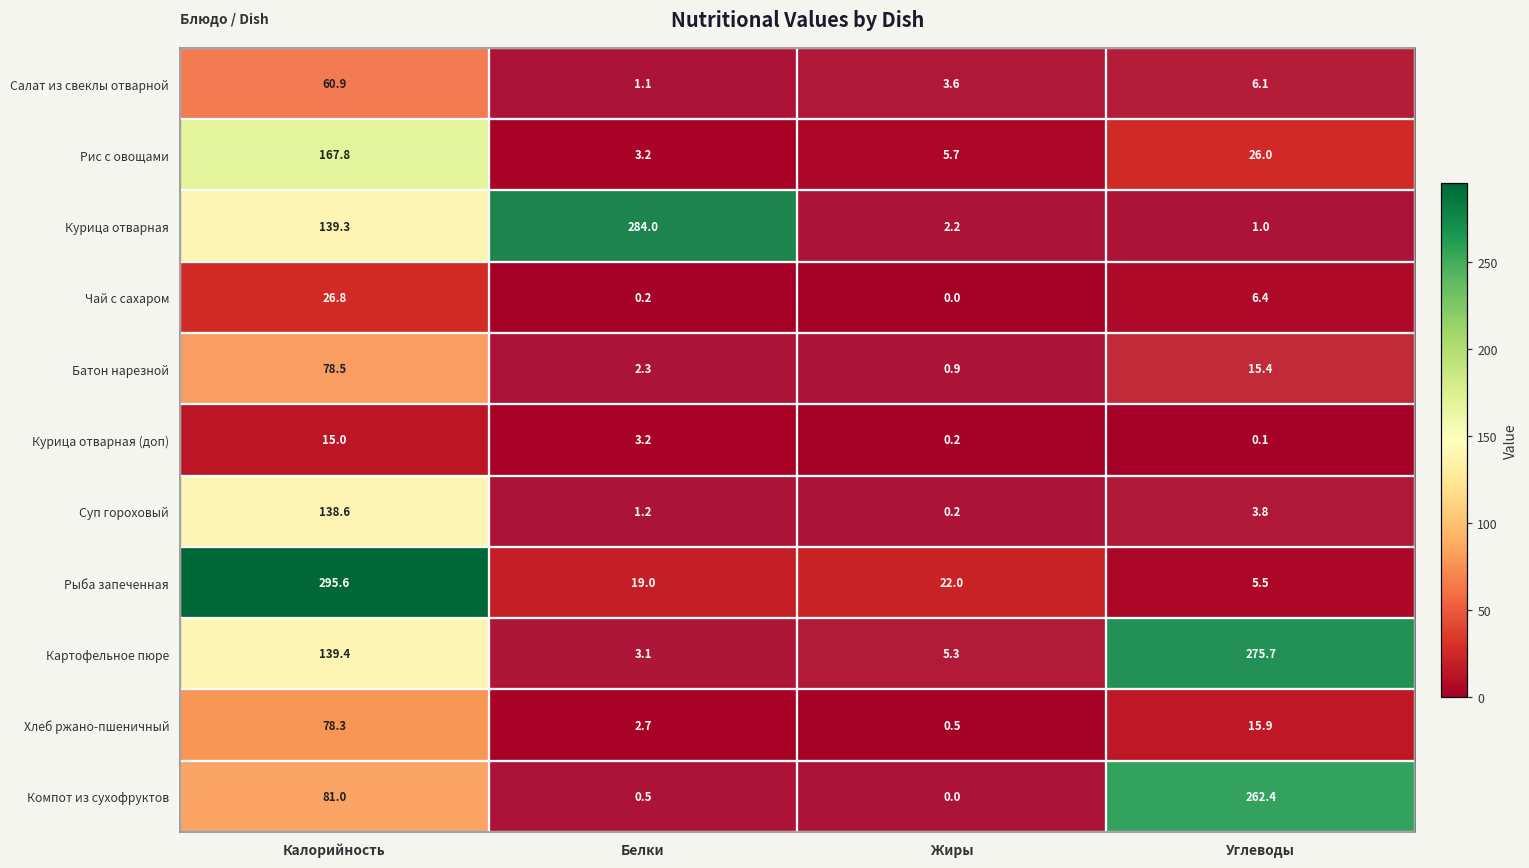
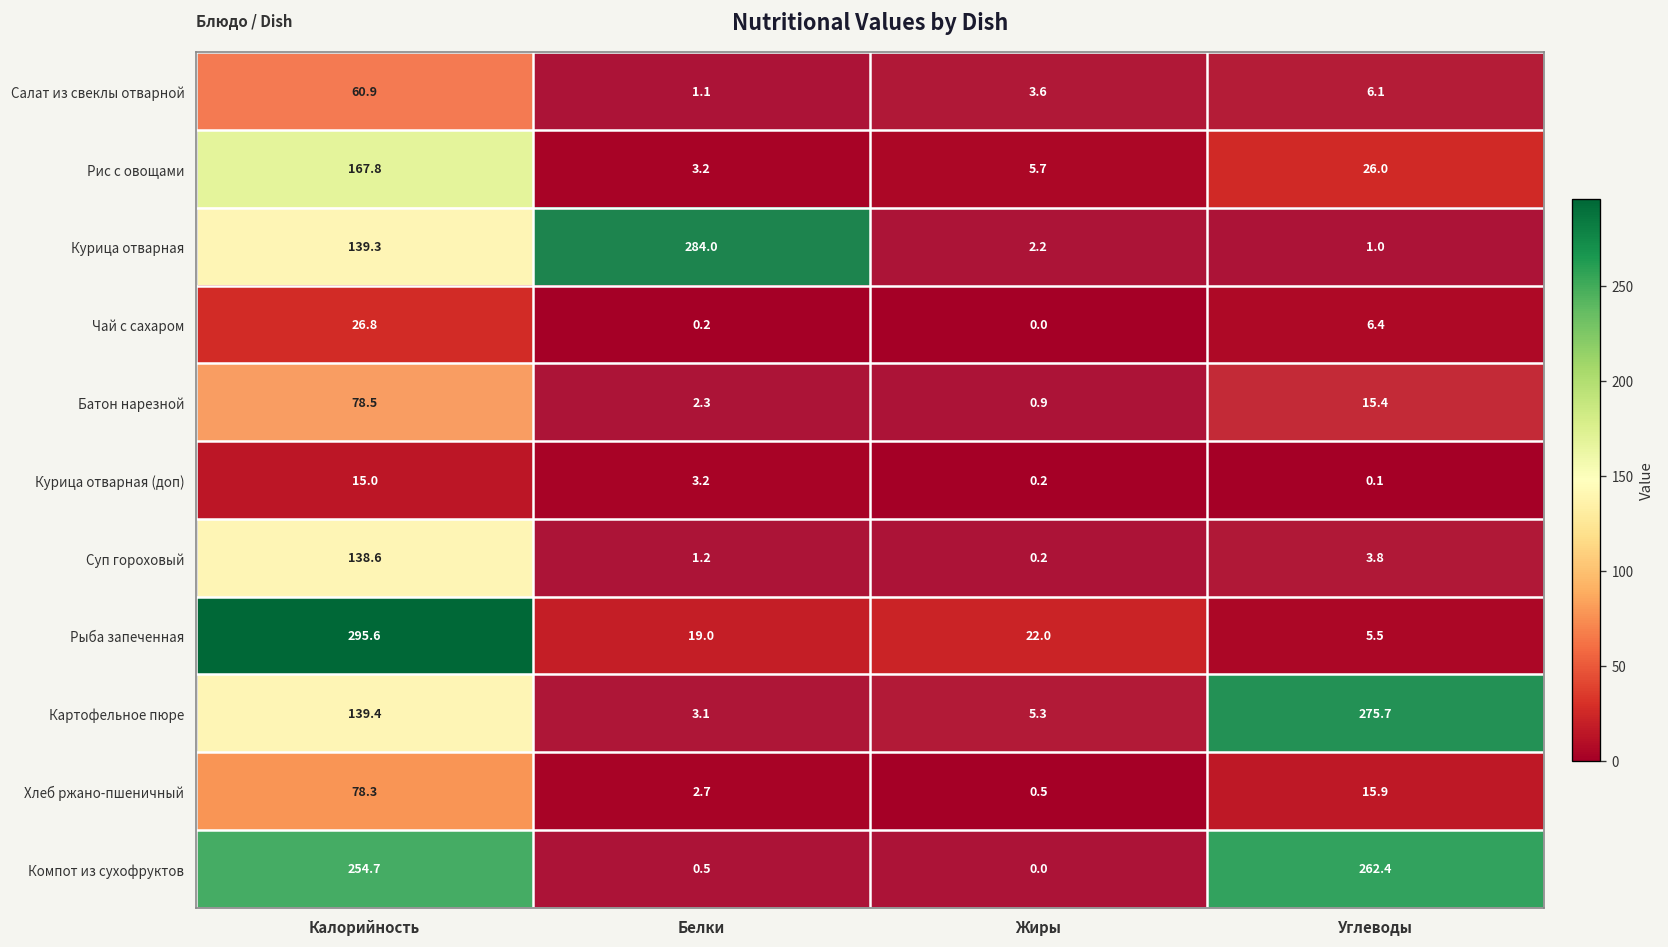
  {
    "Салат из свеклы отварной": {
      "Калорийность": 60.9,
      "Белки": 1.1,
      "Жиры": 3.6,
      "Углеводы": 6.1
    },
    "Рис с овощами": {
      "Калорийность": 167.8,
      "Белки": 3.2,
      "Жиры": 5.7,
      "Углеводы": 26.0
    },
    "Курица отварная": {
      "Калорийность": 139.3,
      "Белки": 284.0,
      "Жиры": 2.2,
      "Углеводы": 1.0
    },
    "Чай с сахаром": {
      "Калорийность": 26.8,
      "Белки": 0.2,
      "Жиры": 0.0,
      "Углеводы": 6.4
    },
    "Батон нарезной": {
      "Калорийность": 78.5,
      "Белки": 2.3,
      "Жиры": 0.9,
      "Углеводы": 15.4
    },
    "Курица отварная (доп)": {
      "Калорийность": 15.0,
      "Белки": 3.2,
      "Жиры": 0.2,
      "Углеводы": 0.1
    },
    "Суп гороховый": {
      "Калорийность": 138.6,
      "Белки": 1.2,
      "Жиры": 0.2,
      "Углеводы": 3.8
    },
    "Рыба запеченная": {
      "Калорийность": 295.6,
      "Белки": 19.0,
      "Жиры": 22.0,
      "Углеводы": 5.5
    },
    "Картофельное пюре": {
      "Калорийность": 139.4,
      "Белки": 3.1,
      "Жиры": 5.3,
      "Углеводы": 275.7
    },
    "Хлеб ржано-пшеничный": {
      "Калорийность": 78.3,
      "Белки": 2.7,
      "Жиры": 0.5,
      "Углеводы": 15.9
    },
    "Компот из сухофруктов": {
-     "Калорийность": 81.0,
+     "Калорийность": 254.7,
      "Белки": 0.5,
      "Жиры": 0.0,
      "Углеводы": 262.4
    }
  }
